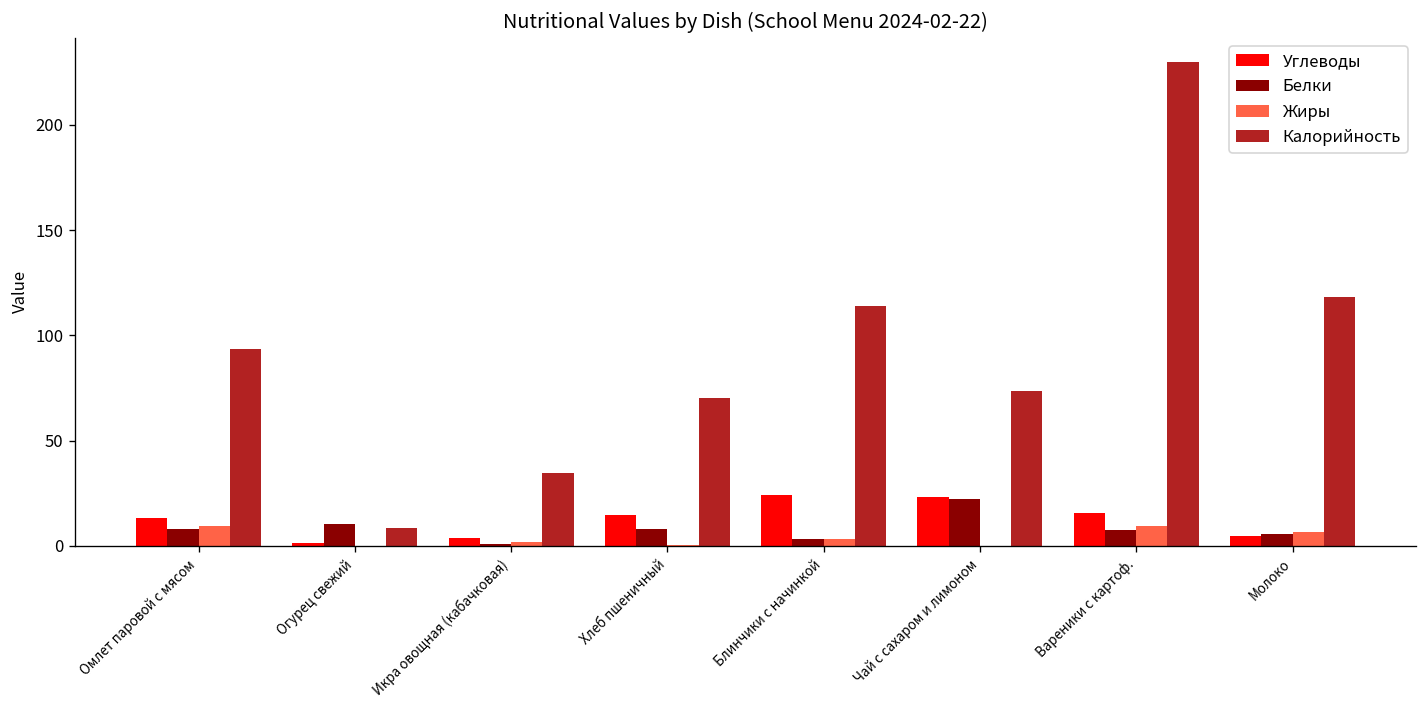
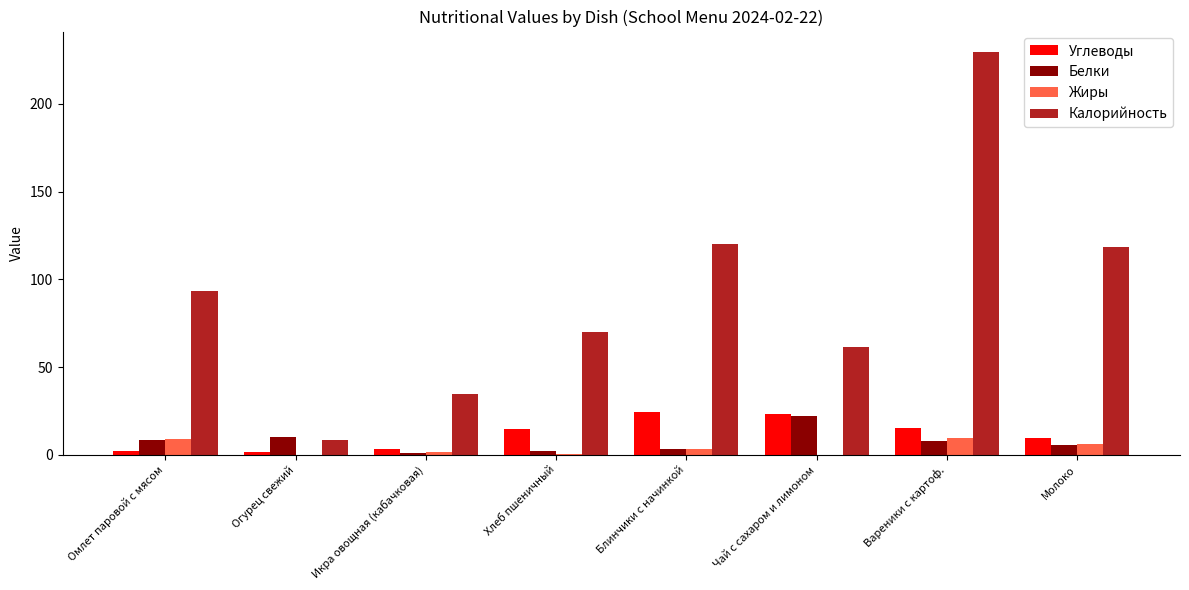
  {
    "Углеводы": {
-     "Омлет паровой с мясом": 13,
+     "Омлет паровой с мясом": 2,
      "Огурец свежий": 2,
      "Икра овощная (кабачковая)": 4,
      "Хлеб пшеничный": 15,
      "Блинчики с начинкой": 24,
      "Чай с сахаром и лимоном": 23,
      "Вареники с картоф.": 16,
-     "Молоко": 5
+     "Молоко": 9
    },
    "Белки": {
      "Омлет паровой с мясом": 8,
      "Огурец свежий": 10,
-     "Хлеб пшеничный": 8,
+     "Хлеб пшеничный": 2,
      "Блинчики с начинкой": 3,
      "Чай с сахаром и лимоном": 22,
      "Вареники с картоф.": 8,
      "Молоко": 6
    },
    "Жиры": {
      "Омлет паровой с мясом": 9,
      "Икра овощная (кабачковая)": 2,
      "Блинчики с начинкой": 3,
      "Вареники с картоф.": 9,
      "Молоко": 6
    },
    "Калорийность": {
      "Омлет паровой с мясом": 94,
      "Огурец свежий": 8,
      "Икра овощная (кабачковая)": 35,
      "Хлеб пшеничный": 70,
-     "Блинчики с начинкой": 114,
-     "Чай с сахаром и лимоном": 74,
+     "Блинчики с начинкой": 120,
+     "Чай с сахаром и лимоном": 62,
      "Вареники с картоф.": 230,
      "Молоко": 118
    }
  }
